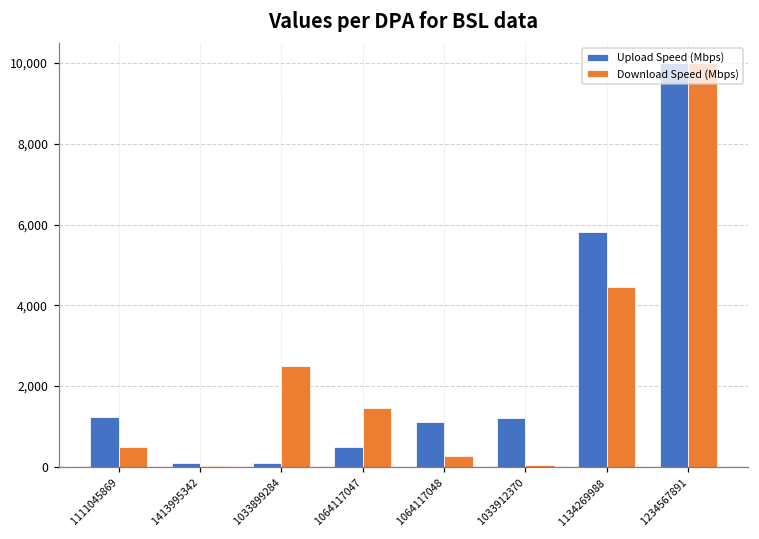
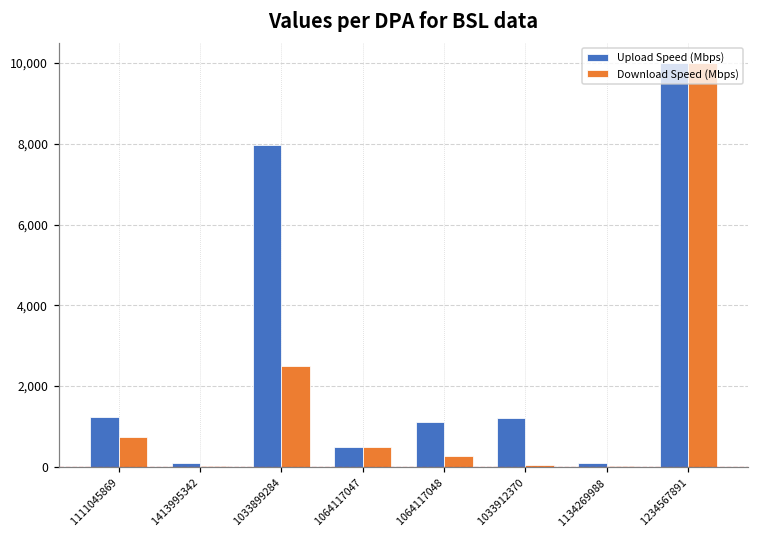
  {
    "Upload Speed (Mbps)": {
      "1111045869": "1,200",
      "1413995342": "100",
-     "1033899284": "100",
+     "1033899284": "8,000",
      "1064117047": "500",
      "1064117048": "1,100",
      "1033912370": "1,200",
-     "1134269988": "5,800"
+     "1134269988": "100"
    },
    "Download Speed (Mbps)": {
-     "1111045869": "500",
+     "1111045869": "700",
      "1033899284": "2,500",
-     "1064117047": "1,500",
+     "1064117047": "500",
      "1064117048": "300",
-     "1134269988": "4,500"
+     "1134269988": "0"
    }
  }
